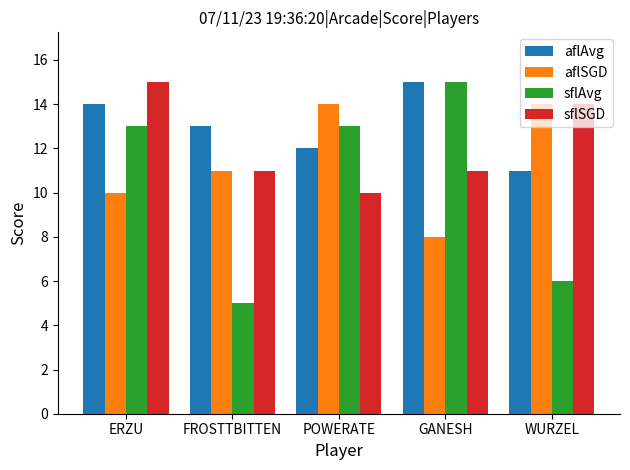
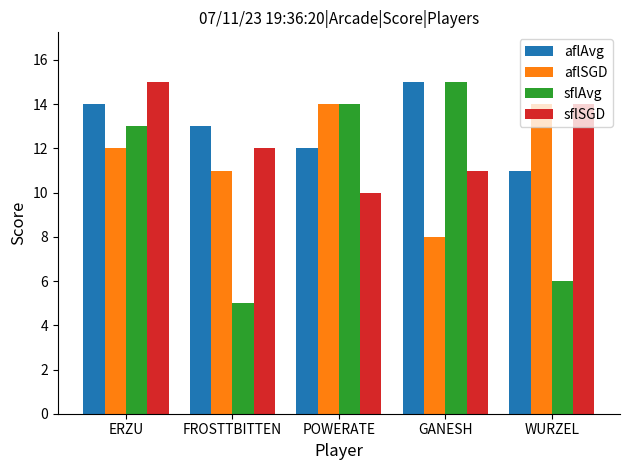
  {
    "aflAvg": {
      "ERZU": 14,
      "FROSTTBITTEN": 13,
      "POWERATE": 12,
      "GANESH": 15,
      "WURZEL": 11
    },
    "aflSGD": {
-     "ERZU": 10,
+     "ERZU": 12,
      "FROSTTBITTEN": 11,
      "POWERATE": 14,
      "GANESH": 8
    },
    "sflAvg": {
      "ERZU": 13,
      "FROSTTBITTEN": 5,
-     "POWERATE": 13,
+     "POWERATE": 14,
      "GANESH": 15,
      "WURZEL": 6
    },
    "sflSGD": {
      "ERZU": 15,
-     "FROSTTBITTEN": 11,
+     "FROSTTBITTEN": 12,
      "POWERATE": 10,
      "GANESH": 11
    }
  }
